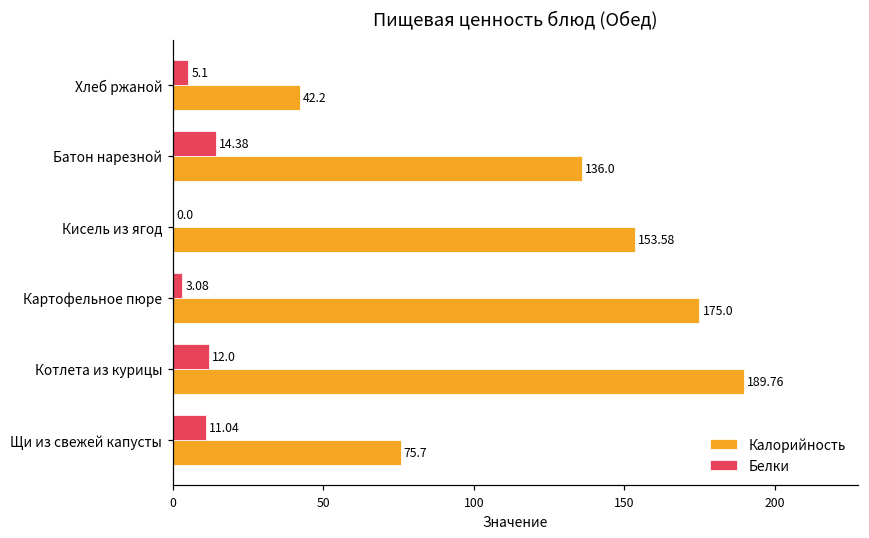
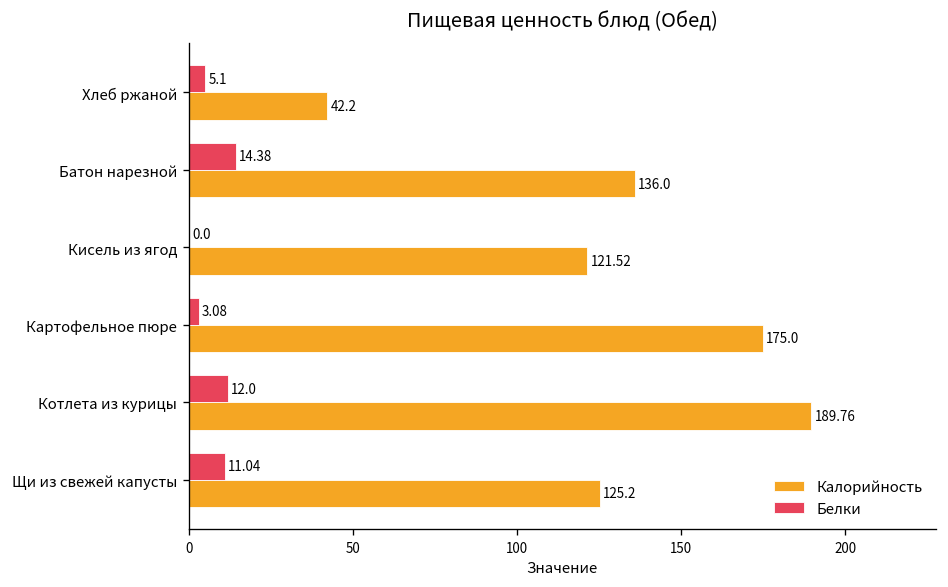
  {
    "Калорийность": {
      "Хлеб ржаной": 42.2,
      "Батон нарезной": 136.0,
-     "Кисель из ягод": 153.58,
+     "Кисель из ягод": 121.52,
      "Картофельное пюре": 175.0,
      "Котлета из курицы": 189.76,
-     "Щи из свежей капусты": 75.7
+     "Щи из свежей капусты": 125.2
    },
    "Белки": {
      "Хлеб ржаной": 5.1,
      "Батон нарезной": 14.38,
      "Кисель из ягод": 0.0,
      "Картофельное пюре": 3.08,
      "Котлета из курицы": 12.0,
      "Щи из свежей капусты": 11.04
    }
  }
